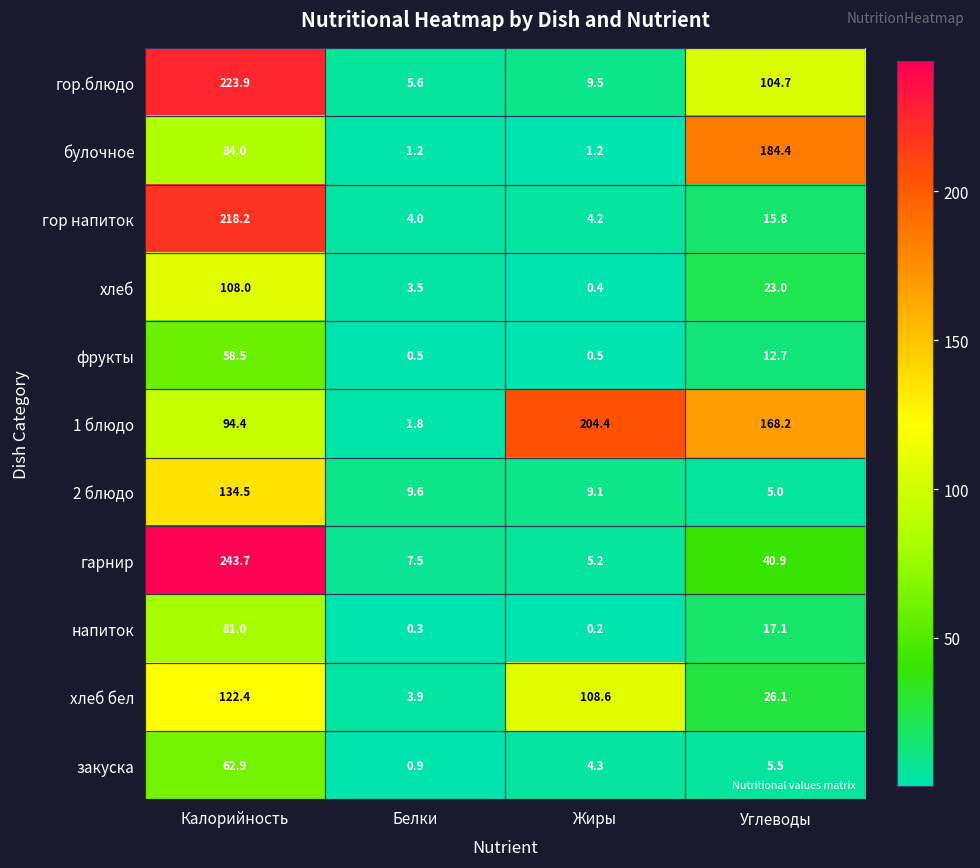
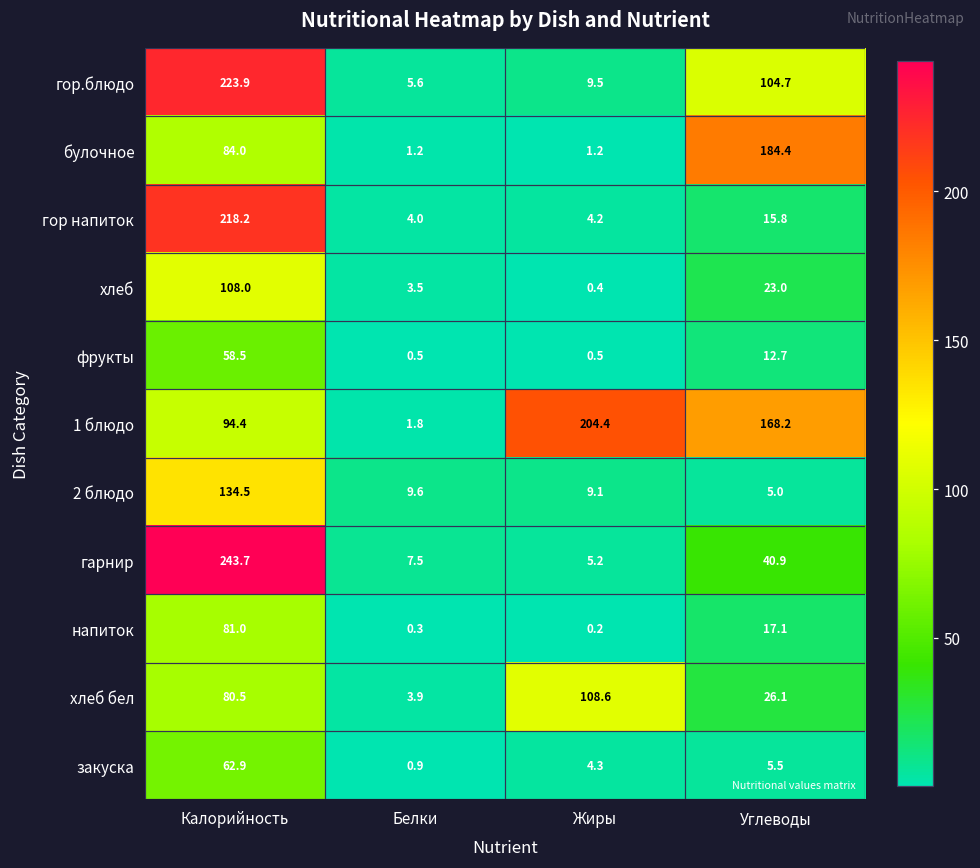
  {
    "гор.блюдо": {
      "Калорийность": 223.9,
      "Белки": 5.6,
      "Жиры": 9.5,
      "Углеводы": 104.7
    },
    "булочное": {
      "Калорийность": 84.0,
      "Белки": 1.2,
      "Жиры": 1.2,
      "Углеводы": 184.4
    },
    "гор напиток": {
      "Калорийность": 218.2,
      "Белки": 4.0,
      "Жиры": 4.2,
      "Углеводы": 15.8
    },
    "хлеб": {
      "Калорийность": 108.0,
      "Белки": 3.5,
      "Жиры": 0.4,
      "Углеводы": 23.0
    },
    "фрукты": {
      "Калорийность": 58.5,
      "Белки": 0.5,
      "Жиры": 0.5,
      "Углеводы": 12.7
    },
    "1 блюдо": {
      "Калорийность": 94.4,
      "Белки": 1.8,
      "Жиры": 204.4,
      "Углеводы": 168.2
    },
    "2 блюдо": {
      "Калорийность": 134.5,
      "Белки": 9.6,
      "Жиры": 9.1,
      "Углеводы": 5.0
    },
    "гарнир": {
      "Калорийность": 243.7,
      "Белки": 7.5,
      "Жиры": 5.2,
      "Углеводы": 40.9
    },
    "напиток": {
      "Калорийность": 81.0,
      "Белки": 0.3,
      "Жиры": 0.2,
      "Углеводы": 17.1
    },
    "хлеб бел": {
-     "Калорийность": 122.4,
+     "Калорийность": 80.5,
      "Белки": 3.9,
      "Жиры": 108.6,
      "Углеводы": 26.1
    },
    "закуска": {
      "Калорийность": 62.9,
      "Белки": 0.9,
      "Жиры": 4.3,
      "Углеводы": 5.5
    }
  }
